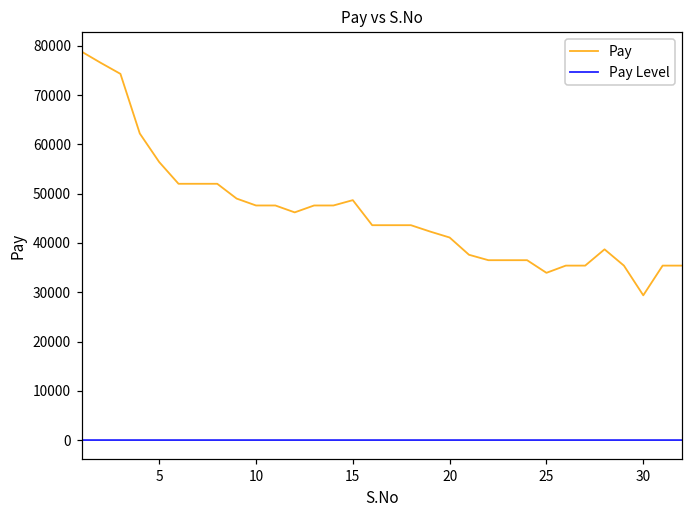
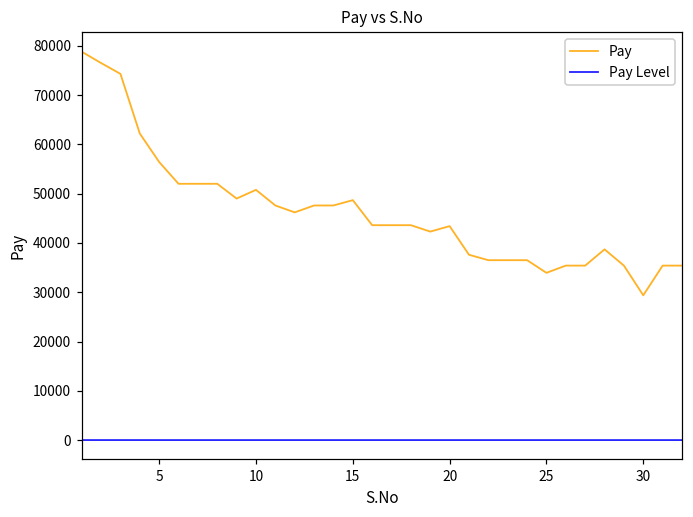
  {
    "Pay": {
      "5": 56000,
-     "10": 48000,
+     "10": 51000,
      "15": 49000,
-     "20": 41000,
+     "20": 43000,
      "25": 34000,
      "30": 29000
    },
    "Pay Level": {
      "5": 0,
      "10": 0,
      "15": 0,
      "20": 0,
      "25": 0,
      "30": 0
    }
  }
